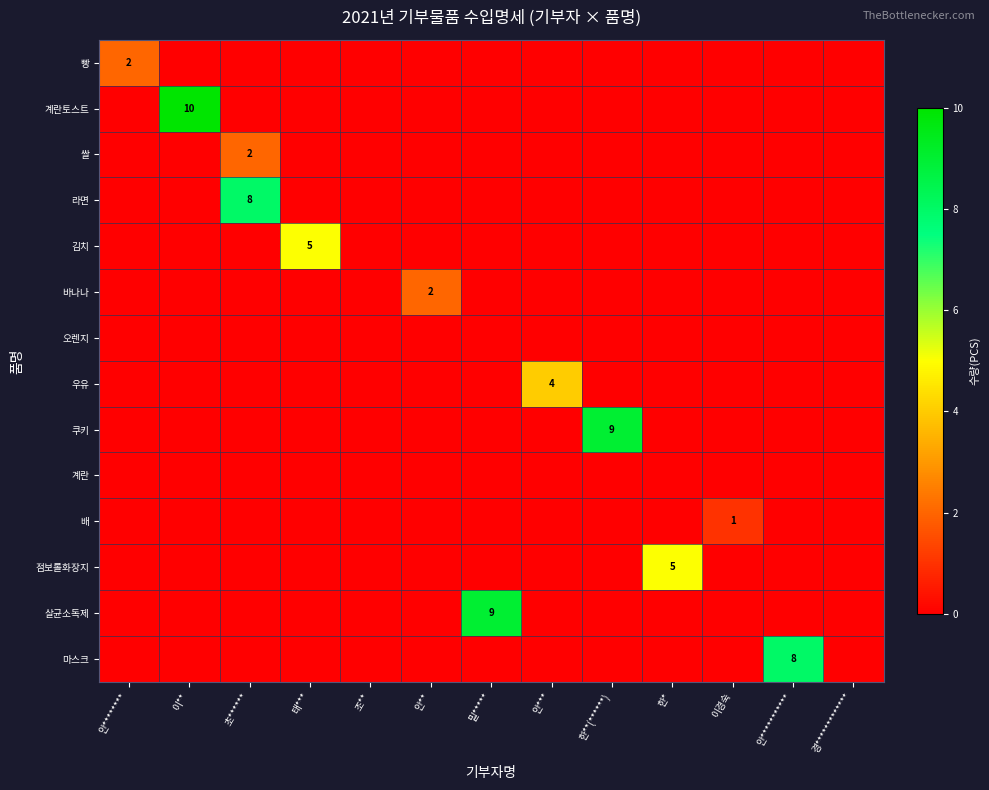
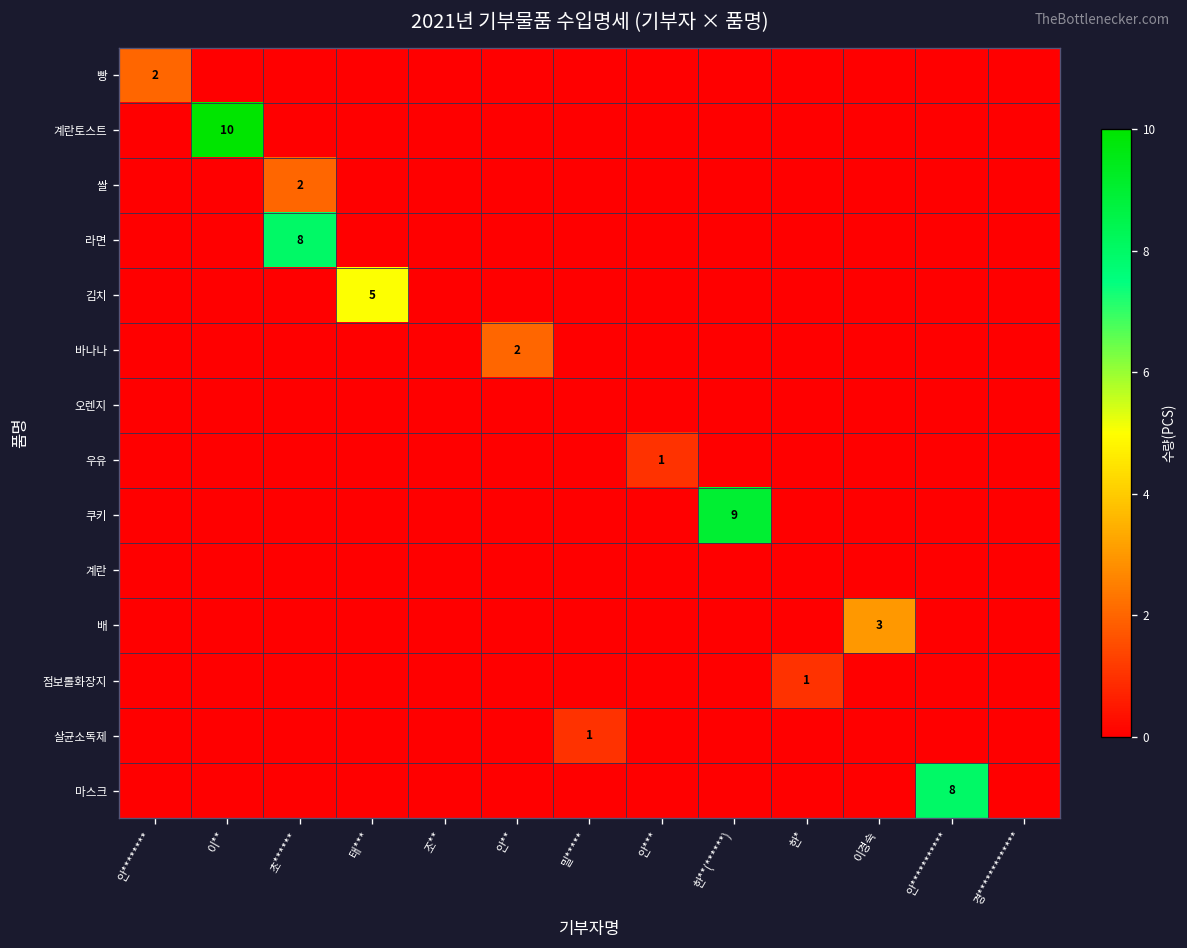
  {
    "빵": {
      "안********": 2
    },
    "계란토스트": {
      "이**": 10
    },
    "쌀": {
      "초******": 2
    },
    "라면": {
      "초******": 8
    },
    "김치": {
      "태***": 5
    },
    "바나나": {
      "안**": 2
    },
    "우유": {
-     "안***": 4
+     "안***": 1
    },
    "쿠키": {
      "한**(******)": 9
    },
    "배": {
-     "이경숙": 1
+     "이경숙": 3
    },
    "점보롤화장지": {
-     "한*": 5
+     "한*": 1
    },
    "살균소독제": {
-     "밀*****": 9
+     "밀*****": 1
    },
    "마스크": {
      "안***********": 8
    }
  }
